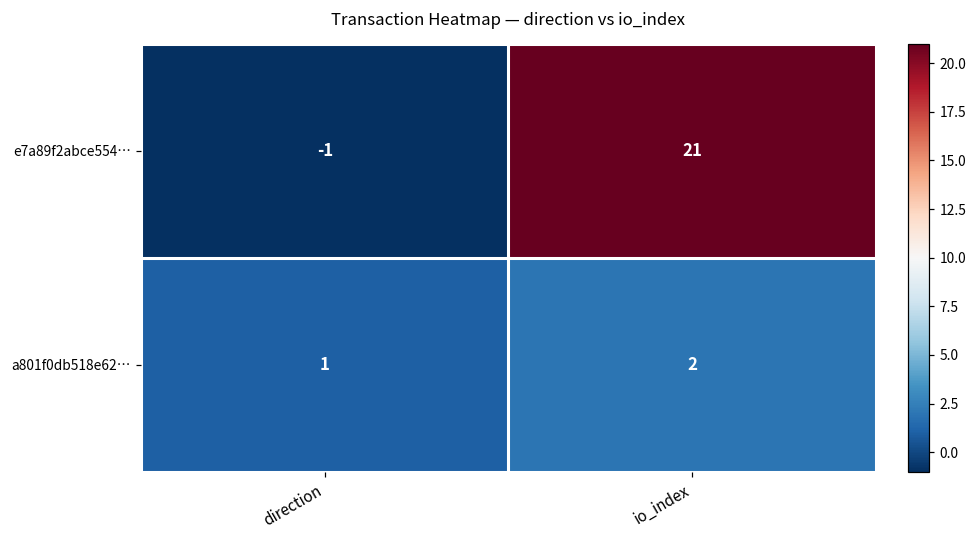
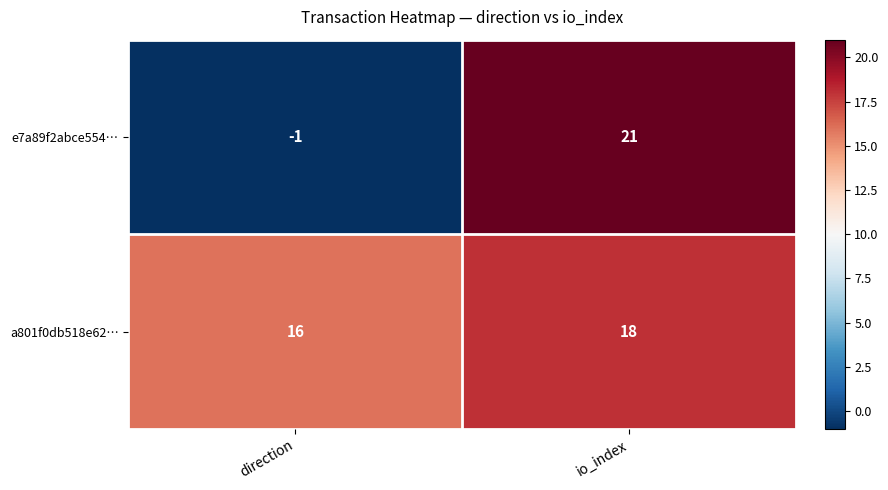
  {
    "e7a89f2abce554…": {
      "direction": -1,
      "io_index": 21
    },
    "a801f0db518e62…": {
-     "direction": 1,
-     "io_index": 2
+     "direction": 16,
+     "io_index": 18
    }
  }
